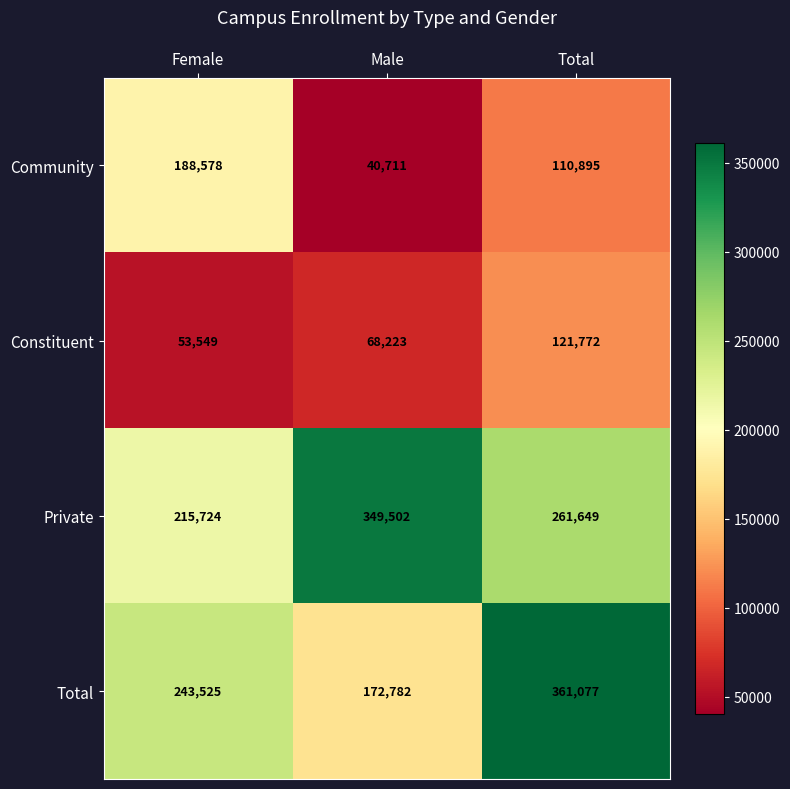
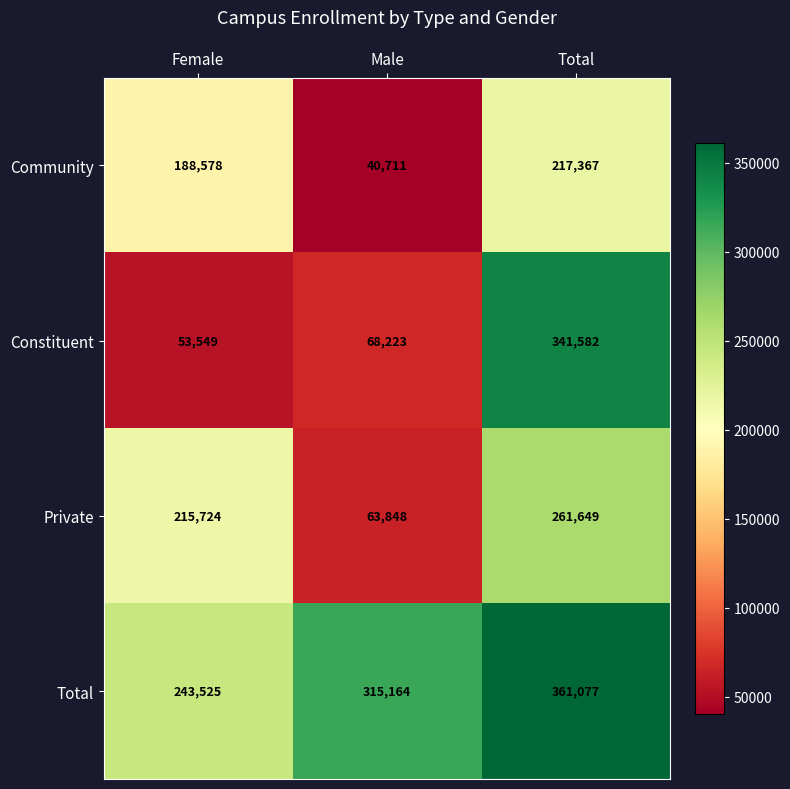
  {
    "Community": {
      "Female": "188,578",
      "Male": "40,711",
-     "Total": "110,895"
+     "Total": "217,367"
    },
    "Constituent": {
      "Female": "53,549",
      "Male": "68,223",
-     "Total": "121,772"
+     "Total": "341,582"
    },
    "Private": {
      "Female": "215,724",
-     "Male": "349,502",
+     "Male": "63,848",
      "Total": "261,649"
    },
    "Total": {
      "Female": "243,525",
-     "Male": "172,782",
+     "Male": "315,164",
      "Total": "361,077"
    }
  }
